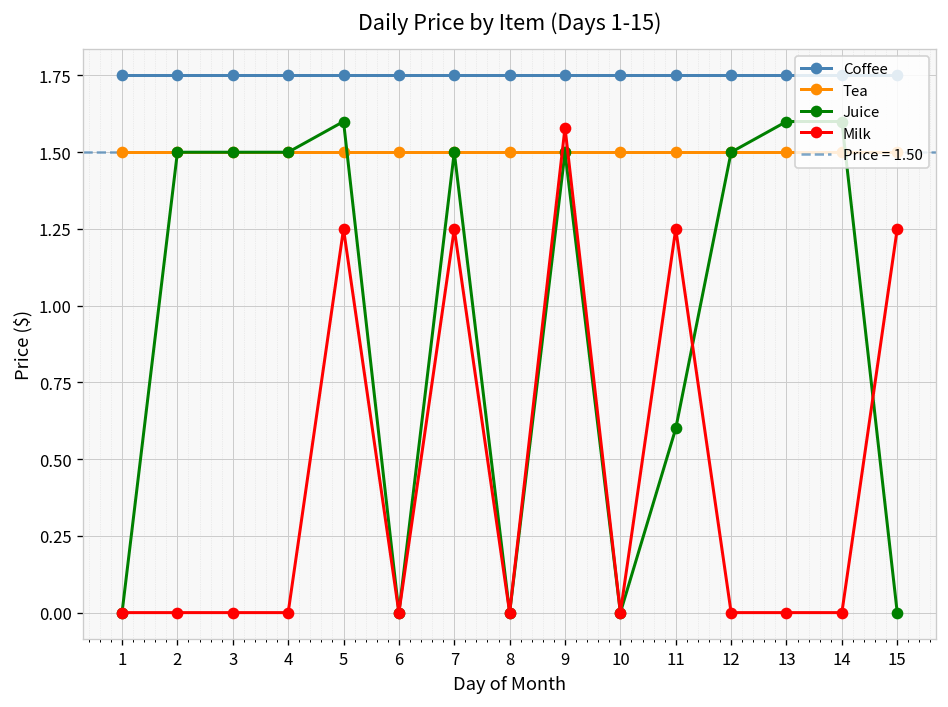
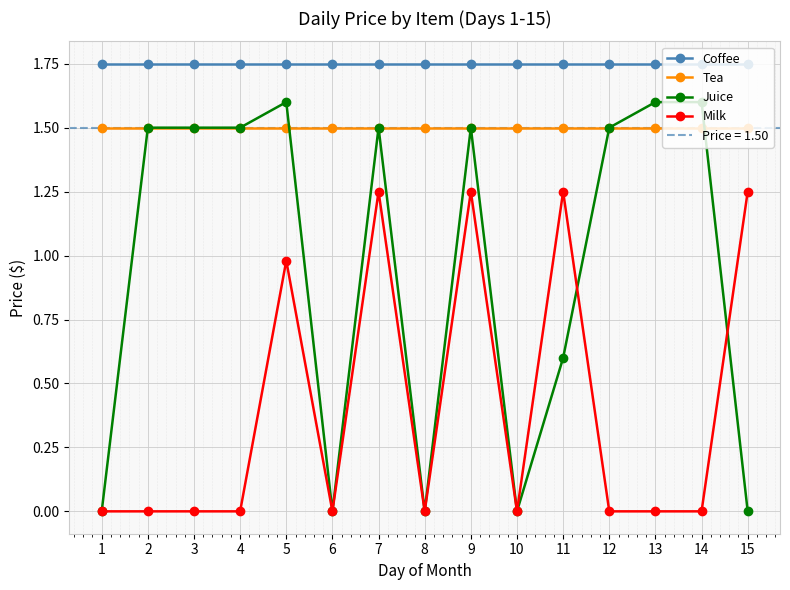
  {
    "Coffee": {
      "1": 1.75,
      "2": 1.75,
      "3": 1.75,
      "4": 1.75,
      "5": 1.75,
      "6": 1.75,
      "7": 1.75,
      "8": 1.75,
      "9": 1.75,
      "10": 1.75,
      "11": 1.75,
      "12": 1.75,
      "13": 1.75
    },
    "Tea": {
      "1": 1.50,
      "5": 1.50,
      "6": 1.50,
      "8": 1.50,
      "10": 1.50,
      "11": 1.50,
      "13": 1.50
    },
    "Juice": {
      "5": 1.60,
      "11": 0.60,
      "13": 1.60,
      "15": 0.00
    },
    "Milk": {
      "2": 0.00,
      "3": 0.00,
      "4": 0.00,
-     "5": 1.25,
+     "5": 0.98,
      "7": 1.25,
-     "9": 1.58,
+     "9": 1.25,
      "11": 1.25,
      "12": 0.00,
      "13": 0.00,
      "14": 0.00,
      "15": 1.25
    }
  }
